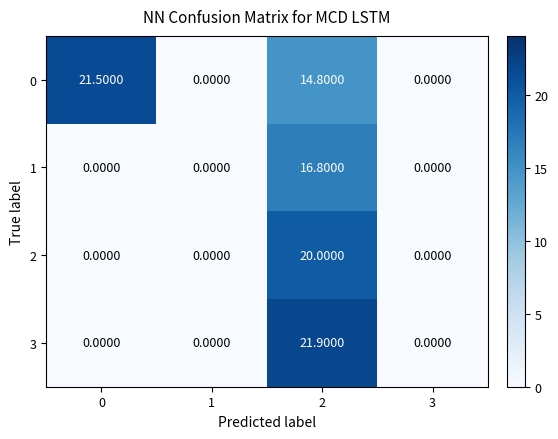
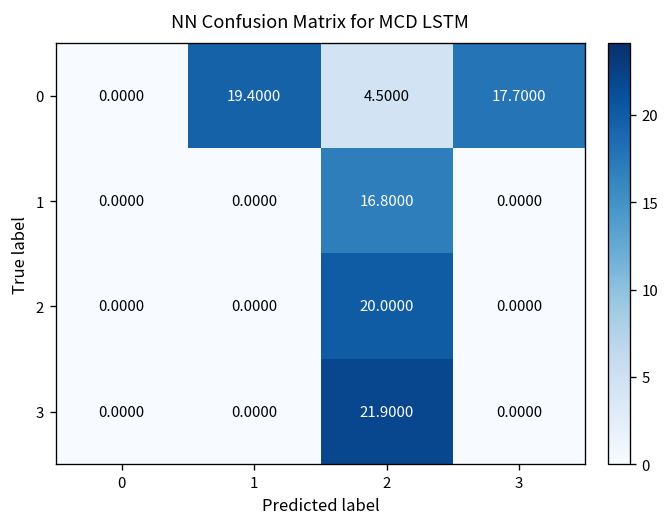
  {
    "0": {
-     "0": 21.5000,
-     "1": 0.0000,
-     "2": 14.8000,
-     "3": 0.0000
+     "0": 0.0000,
+     "1": 19.4000,
+     "2": 4.5000,
+     "3": 17.7000
    },
    "1": {
      "0": 0.0000,
      "1": 0.0000,
      "2": 16.8000,
      "3": 0.0000
    },
    "2": {
      "0": 0.0000,
      "1": 0.0000,
      "2": 20.0000,
      "3": 0.0000
    },
    "3": {
      "0": 0.0000,
      "1": 0.0000,
      "2": 21.9000,
      "3": 0.0000
    }
  }
